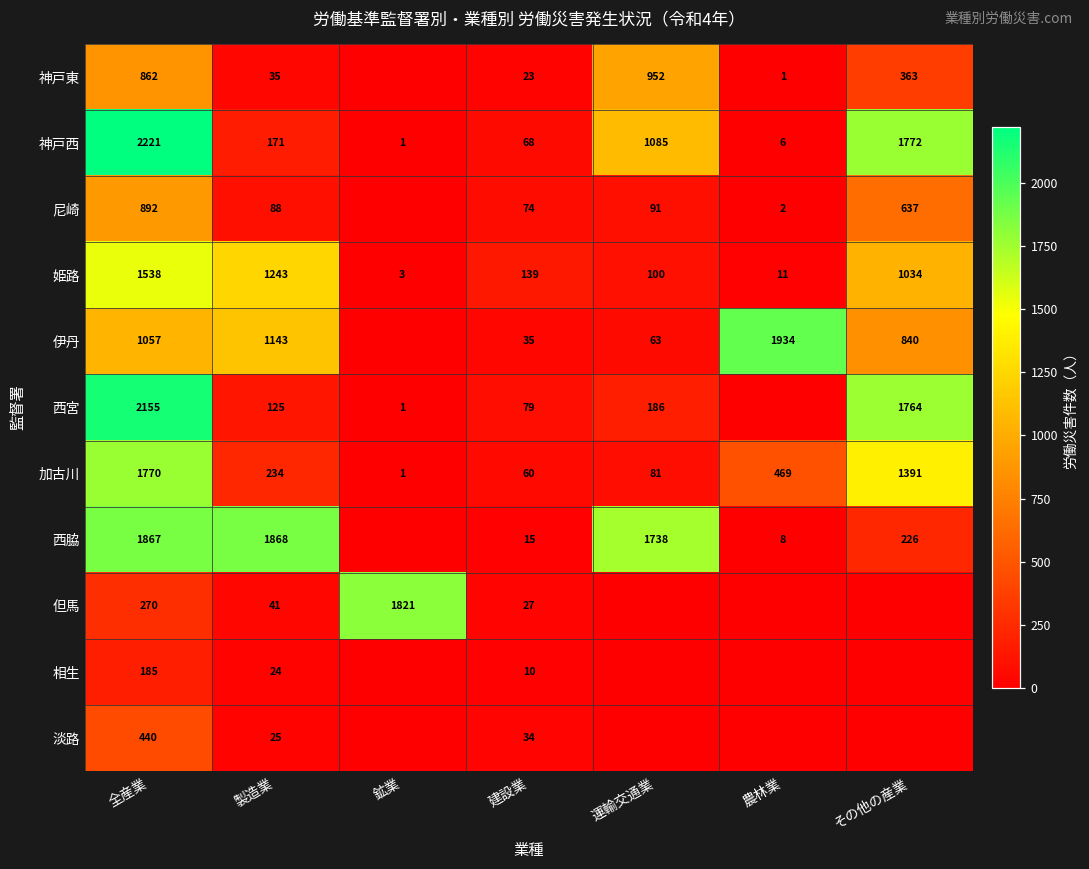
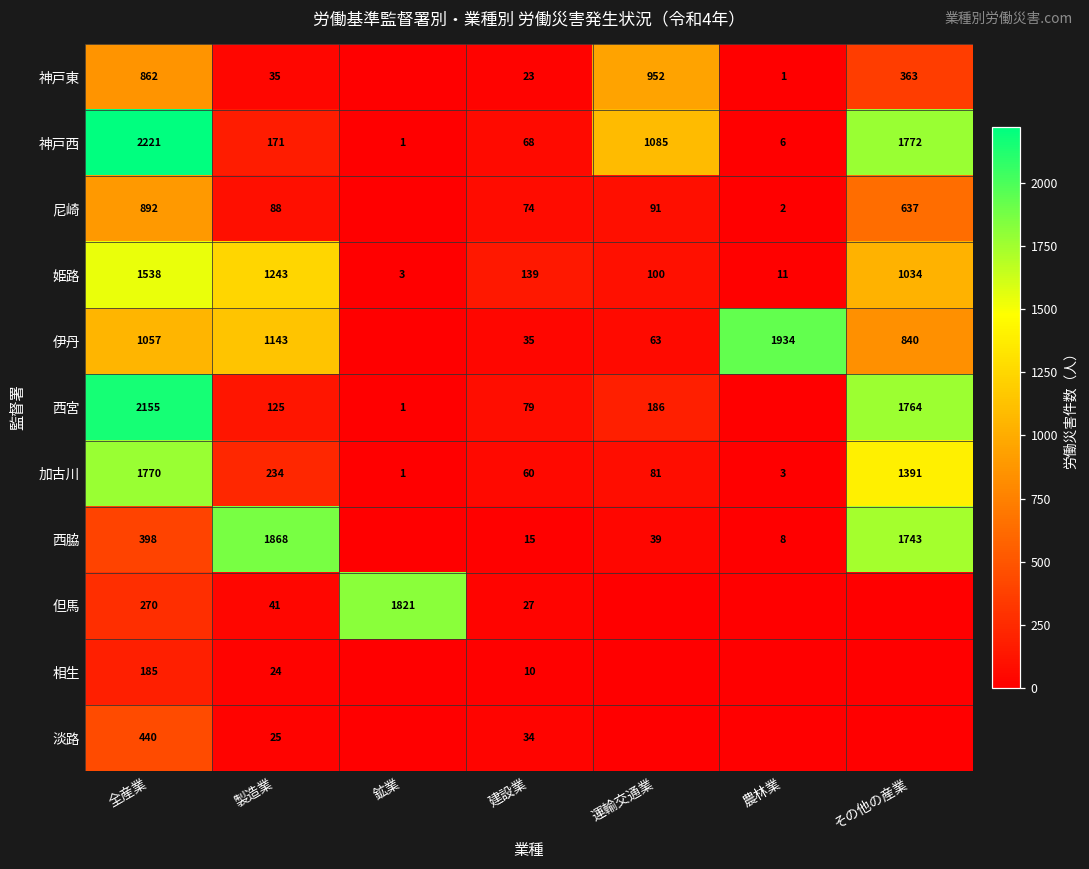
  {
    "神戸東": {
      "全産業": 862,
      "製造業": 35,
      "建設業": 23,
      "運輸交通業": 952,
      "農林業": 1,
      "その他の産業": 363
    },
    "神戸西": {
      "全産業": 2221,
      "製造業": 171,
      "鉱業": 1,
      "建設業": 68,
      "運輸交通業": 1085,
      "農林業": 6,
      "その他の産業": 1772
    },
    "尼崎": {
      "全産業": 892,
      "製造業": 88,
      "建設業": 74,
      "運輸交通業": 91,
      "農林業": 2,
      "その他の産業": 637
    },
    "姫路": {
      "全産業": 1538,
      "製造業": 1243,
      "鉱業": 3,
      "建設業": 139,
      "運輸交通業": 100,
      "農林業": 11,
      "その他の産業": 1034
    },
    "伊丹": {
      "全産業": 1057,
      "製造業": 1143,
      "建設業": 35,
      "運輸交通業": 63,
      "農林業": 1934,
      "その他の産業": 840
    },
    "西宮": {
      "全産業": 2155,
      "製造業": 125,
      "鉱業": 1,
      "建設業": 79,
      "運輸交通業": 186,
      "その他の産業": 1764
    },
    "加古川": {
      "全産業": 1770,
      "製造業": 234,
      "鉱業": 1,
      "建設業": 60,
      "運輸交通業": 81,
-     "農林業": 469,
+     "農林業": 3,
      "その他の産業": 1391
    },
    "西脇": {
-     "全産業": 1867,
+     "全産業": 398,
      "製造業": 1868,
      "建設業": 15,
-     "運輸交通業": 1738,
+     "運輸交通業": 39,
      "農林業": 8,
-     "その他の産業": 226
+     "その他の産業": 1743
    },
    "但馬": {
      "全産業": 270,
      "製造業": 41,
      "鉱業": 1821,
      "建設業": 27
    },
    "相生": {
      "全産業": 185,
      "製造業": 24,
      "建設業": 10
    },
    "淡路": {
      "全産業": 440,
      "製造業": 25,
      "建設業": 34
    }
  }
